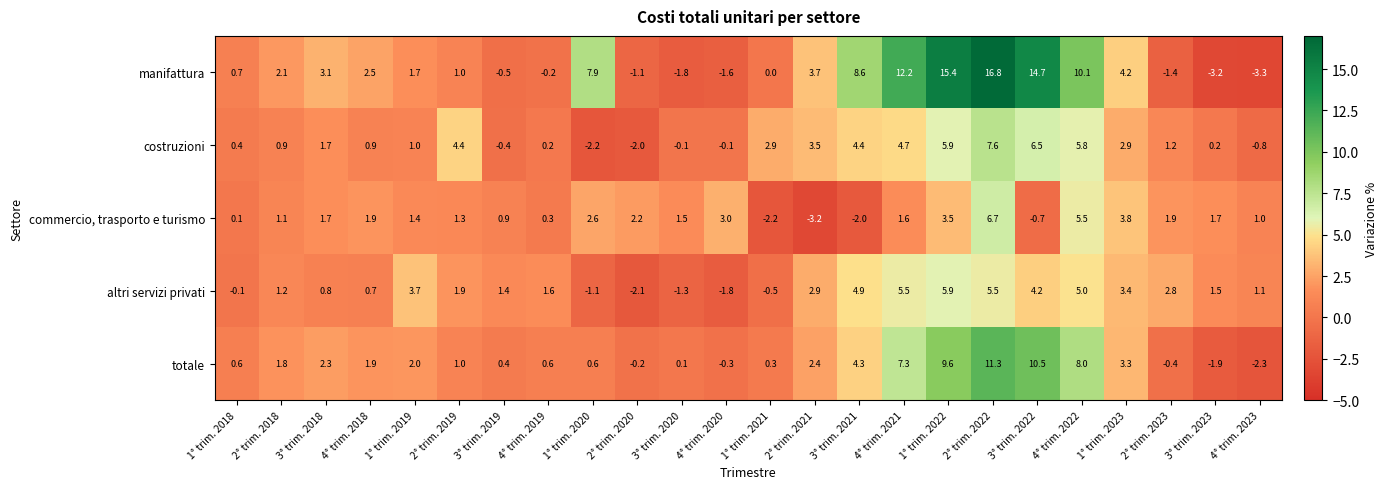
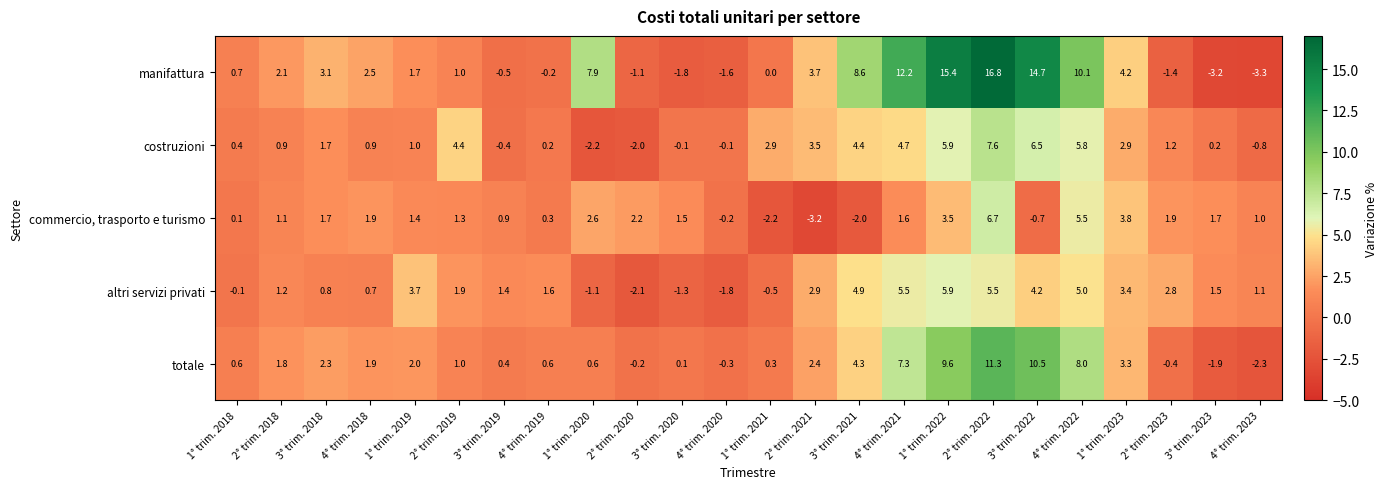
  {
    "manifattura": {
      "1° trim. 2018": 0.7,
      "2° trim. 2018": 2.1,
      "3° trim. 2018": 3.1,
      "4° trim. 2018": 2.5,
      "1° trim. 2019": 1.7,
      "2° trim. 2019": 1.0,
      "3° trim. 2019": -0.5,
      "4° trim. 2019": -0.2,
      "1° trim. 2020": 7.9,
      "2° trim. 2020": -1.1,
      "3° trim. 2020": -1.8,
      "4° trim. 2020": -1.6,
      "1° trim. 2021": 0.0,
      "2° trim. 2021": 3.7,
      "3° trim. 2021": 8.6,
      "4° trim. 2021": 12.2,
      "1° trim. 2022": 15.4,
      "2° trim. 2022": 16.8,
      "3° trim. 2022": 14.7,
      "4° trim. 2022": 10.1,
      "1° trim. 2023": 4.2,
      "2° trim. 2023": -1.4,
      "3° trim. 2023": -3.2,
      "4° trim. 2023": -3.3
    },
    "costruzioni": {
      "1° trim. 2018": 0.4,
      "2° trim. 2018": 0.9,
      "3° trim. 2018": 1.7,
      "4° trim. 2018": 0.9,
      "1° trim. 2019": 1.0,
      "2° trim. 2019": 4.4,
      "3° trim. 2019": -0.4,
      "4° trim. 2019": 0.2,
      "1° trim. 2020": -2.2,
      "2° trim. 2020": -2.0,
      "3° trim. 2020": -0.1,
      "4° trim. 2020": -0.1,
      "1° trim. 2021": 2.9,
      "2° trim. 2021": 3.5,
      "3° trim. 2021": 4.4,
      "4° trim. 2021": 4.7,
      "1° trim. 2022": 5.9,
      "2° trim. 2022": 7.6,
      "3° trim. 2022": 6.5,
      "4° trim. 2022": 5.8,
      "1° trim. 2023": 2.9,
      "2° trim. 2023": 1.2,
      "3° trim. 2023": 0.2,
      "4° trim. 2023": -0.8
    },
    "commercio, trasporto e turismo": {
      "1° trim. 2018": 0.1,
      "2° trim. 2018": 1.1,
      "3° trim. 2018": 1.7,
      "4° trim. 2018": 1.9,
      "1° trim. 2019": 1.4,
      "2° trim. 2019": 1.3,
      "3° trim. 2019": 0.9,
      "4° trim. 2019": 0.3,
      "1° trim. 2020": 2.6,
      "2° trim. 2020": 2.2,
      "3° trim. 2020": 1.5,
-     "4° trim. 2020": 3.0,
+     "4° trim. 2020": -0.2,
      "1° trim. 2021": -2.2,
      "2° trim. 2021": -3.2,
      "3° trim. 2021": -2.0,
      "4° trim. 2021": 1.6,
      "1° trim. 2022": 3.5,
      "2° trim. 2022": 6.7,
      "3° trim. 2022": -0.7,
      "4° trim. 2022": 5.5,
      "1° trim. 2023": 3.8,
      "2° trim. 2023": 1.9,
      "3° trim. 2023": 1.7,
      "4° trim. 2023": 1.0
    },
    "altri servizi privati": {
      "1° trim. 2018": -0.1,
      "2° trim. 2018": 1.2,
      "3° trim. 2018": 0.8,
      "4° trim. 2018": 0.7,
      "1° trim. 2019": 3.7,
      "2° trim. 2019": 1.9,
      "3° trim. 2019": 1.4,
      "4° trim. 2019": 1.6,
      "1° trim. 2020": -1.1,
      "2° trim. 2020": -2.1,
      "3° trim. 2020": -1.3,
      "4° trim. 2020": -1.8,
      "1° trim. 2021": -0.5,
      "2° trim. 2021": 2.9,
      "3° trim. 2021": 4.9,
      "4° trim. 2021": 5.5,
      "1° trim. 2022": 5.9,
      "2° trim. 2022": 5.5,
      "3° trim. 2022": 4.2,
      "4° trim. 2022": 5.0,
      "1° trim. 2023": 3.4,
      "2° trim. 2023": 2.8,
      "3° trim. 2023": 1.5,
      "4° trim. 2023": 1.1
    },
    "totale": {
      "1° trim. 2018": 0.6,
      "2° trim. 2018": 1.8,
      "3° trim. 2018": 2.3,
      "4° trim. 2018": 1.9,
      "1° trim. 2019": 2.0,
      "2° trim. 2019": 1.0,
      "3° trim. 2019": 0.4,
      "4° trim. 2019": 0.6,
      "1° trim. 2020": 0.6,
      "2° trim. 2020": -0.2,
      "3° trim. 2020": 0.1,
      "4° trim. 2020": -0.3,
      "1° trim. 2021": 0.3,
      "2° trim. 2021": 2.4,
      "3° trim. 2021": 4.3,
      "4° trim. 2021": 7.3,
      "1° trim. 2022": 9.6,
      "2° trim. 2022": 11.3,
      "3° trim. 2022": 10.5,
      "4° trim. 2022": 8.0,
      "1° trim. 2023": 3.3,
      "2° trim. 2023": -0.4,
      "3° trim. 2023": -1.9,
      "4° trim. 2023": -2.3
    }
  }
